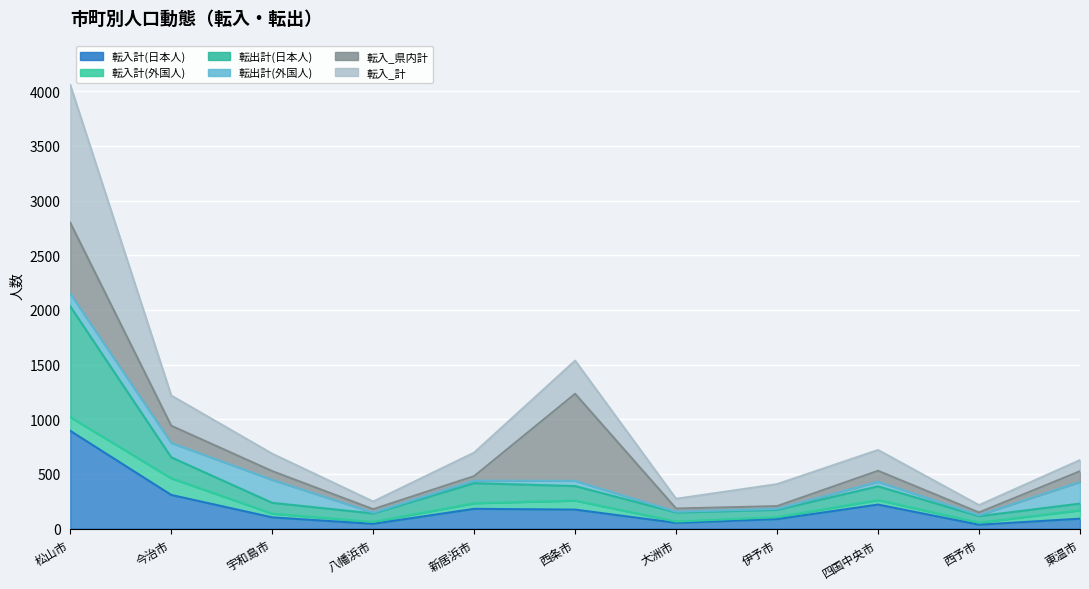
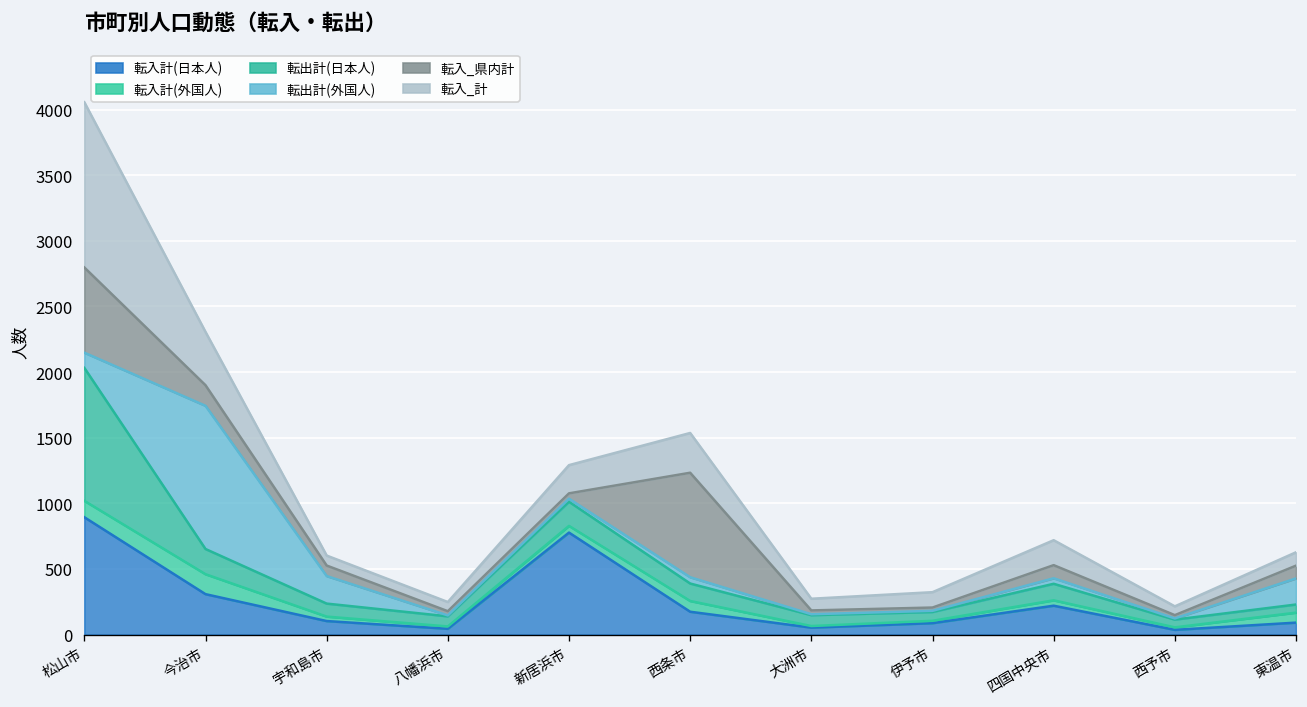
  {
    "転入計(日本人)": {
      "松山市": 890,
      "今治市": 310,
      "宇和島市": 100,
-     "新居浜市": 180,
+     "新居浜市": 780,
      "西条市": 170,
      "四国中央市": 220,
      "東温市": 90
    },
    "転出計(外国人)": {
      "松山市": 120,
-     "今治市": 130,
+     "今治市": 1090,
      "宇和島市": 210,
      "西条市": 50,
      "四国中央市": 40,
      "東温市": 200
    },
    "転入_県内計": {
      "松山市": 650,
      "今治市": 160,
      "宇和島市": 80,
      "八幡浜市": 30,
      "新居浜市": 40,
      "西条市": 800,
      "大洲市": 30,
      "伊予市": 30,
      "四国中央市": 100,
      "西予市": 30,
      "東温市": 100
    },
    "転入_計": {
      "松山市": 1260,
-     "今治市": 280,
-     "宇和島市": 160,
+     "今治市": 410,
+     "宇和島市": 80,
      "八幡浜市": 70,
      "新居浜市": 220,
      "西条市": 300,
      "大洲市": 90,
-     "伊予市": 200,
+     "伊予市": 120,
      "四国中央市": 190,
      "西予市": 70,
      "東温市": 100
    }
  }
